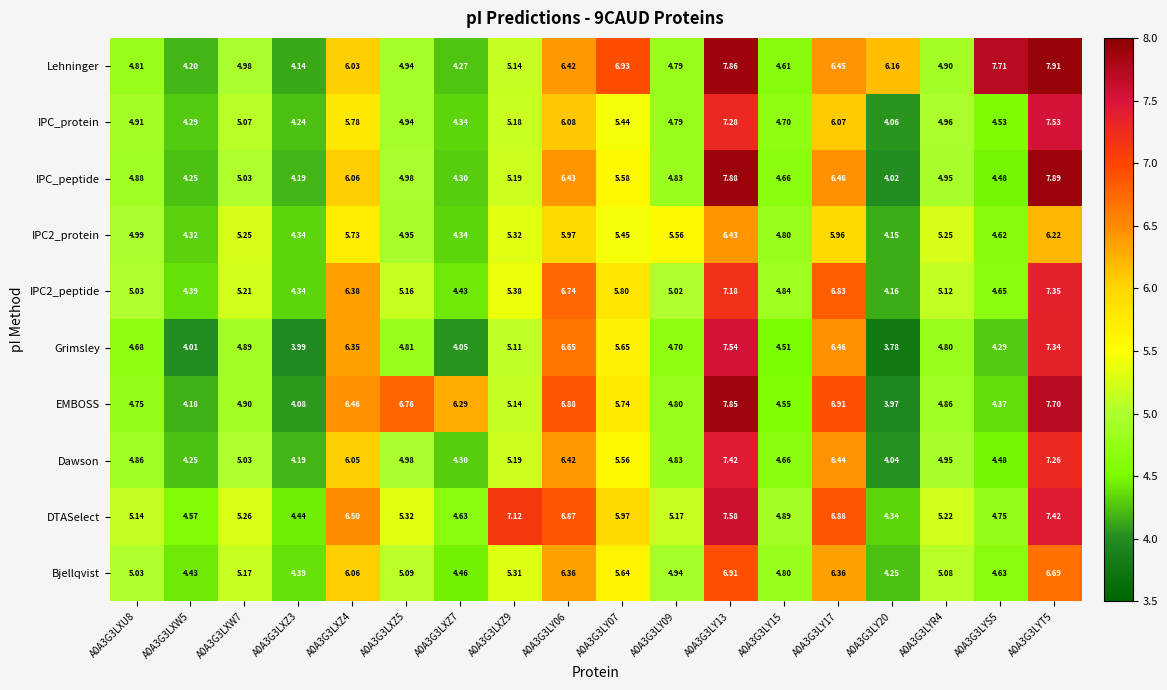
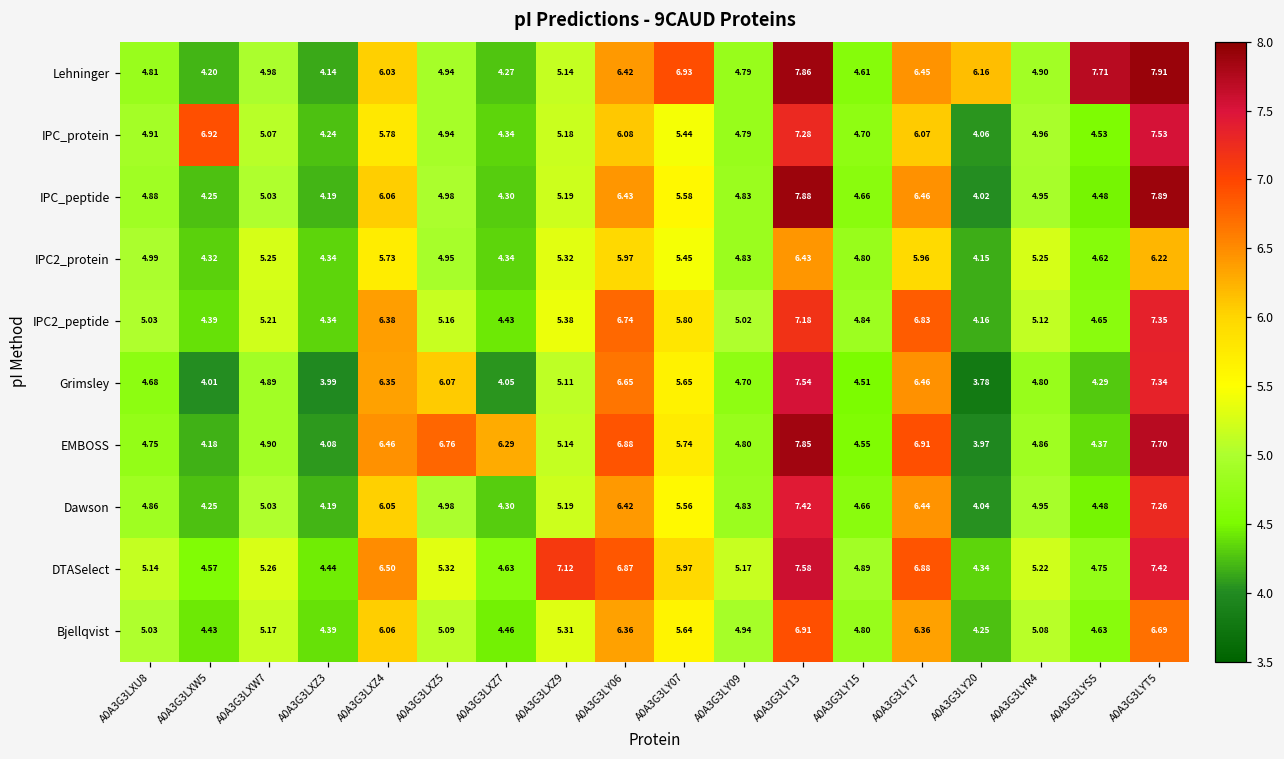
  {
    "Lehninger": {
      "A0A3G3LXU8": 4.81,
      "A0A3G3LXW5": 4.20,
      "A0A3G3LXW7": 4.98,
      "A0A3G3LXZ3": 4.14,
      "A0A3G3LXZ4": 6.03,
      "A0A3G3LXZ5": 4.94,
      "A0A3G3LXZ7": 4.27,
      "A0A3G3LXZ9": 5.14,
      "A0A3G3LY06": 6.42,
      "A0A3G3LY07": 6.93,
      "A0A3G3LY09": 4.79,
      "A0A3G3LY13": 7.86,
      "A0A3G3LY15": 4.61,
      "A0A3G3LY17": 6.45,
      "A0A3G3LY20": 6.16,
      "A0A3G3LYR4": 4.90,
      "A0A3G3LYS5": 7.71,
      "A0A3G3LYT5": 7.91
    },
    "IPC_protein": {
      "A0A3G3LXU8": 4.91,
-     "A0A3G3LXW5": 4.29,
+     "A0A3G3LXW5": 6.92,
      "A0A3G3LXW7": 5.07,
      "A0A3G3LXZ3": 4.24,
      "A0A3G3LXZ4": 5.78,
      "A0A3G3LXZ5": 4.94,
      "A0A3G3LXZ7": 4.34,
      "A0A3G3LXZ9": 5.18,
      "A0A3G3LY06": 6.08,
      "A0A3G3LY07": 5.44,
      "A0A3G3LY09": 4.79,
      "A0A3G3LY13": 7.28,
      "A0A3G3LY15": 4.70,
      "A0A3G3LY17": 6.07,
      "A0A3G3LY20": 4.06,
      "A0A3G3LYR4": 4.96,
      "A0A3G3LYS5": 4.53,
      "A0A3G3LYT5": 7.53
    },
    "IPC_peptide": {
      "A0A3G3LXU8": 4.88,
      "A0A3G3LXW5": 4.25,
      "A0A3G3LXW7": 5.03,
      "A0A3G3LXZ3": 4.19,
      "A0A3G3LXZ4": 6.06,
      "A0A3G3LXZ5": 4.98,
      "A0A3G3LXZ7": 4.30,
      "A0A3G3LXZ9": 5.19,
      "A0A3G3LY06": 6.43,
      "A0A3G3LY07": 5.58,
      "A0A3G3LY09": 4.83,
      "A0A3G3LY13": 7.88,
      "A0A3G3LY15": 4.66,
      "A0A3G3LY17": 6.46,
      "A0A3G3LY20": 4.02,
      "A0A3G3LYR4": 4.95,
      "A0A3G3LYS5": 4.48,
      "A0A3G3LYT5": 7.89
    },
    "IPC2_protein": {
      "A0A3G3LXU8": 4.99,
      "A0A3G3LXW5": 4.32,
      "A0A3G3LXW7": 5.25,
      "A0A3G3LXZ3": 4.34,
      "A0A3G3LXZ4": 5.73,
      "A0A3G3LXZ5": 4.95,
      "A0A3G3LXZ7": 4.34,
      "A0A3G3LXZ9": 5.32,
      "A0A3G3LY06": 5.97,
      "A0A3G3LY07": 5.45,
-     "A0A3G3LY09": 5.56,
+     "A0A3G3LY09": 4.83,
      "A0A3G3LY13": 6.43,
      "A0A3G3LY15": 4.80,
      "A0A3G3LY17": 5.96,
      "A0A3G3LY20": 4.15,
      "A0A3G3LYR4": 5.25,
      "A0A3G3LYS5": 4.62,
      "A0A3G3LYT5": 6.22
    },
    "IPC2_peptide": {
      "A0A3G3LXU8": 5.03,
      "A0A3G3LXW5": 4.39,
      "A0A3G3LXW7": 5.21,
      "A0A3G3LXZ3": 4.34,
      "A0A3G3LXZ4": 6.38,
      "A0A3G3LXZ5": 5.16,
      "A0A3G3LXZ7": 4.43,
      "A0A3G3LXZ9": 5.38,
      "A0A3G3LY06": 6.74,
      "A0A3G3LY07": 5.80,
      "A0A3G3LY09": 5.02,
      "A0A3G3LY13": 7.18,
      "A0A3G3LY15": 4.84,
      "A0A3G3LY17": 6.83,
      "A0A3G3LY20": 4.16,
      "A0A3G3LYR4": 5.12,
      "A0A3G3LYS5": 4.65,
      "A0A3G3LYT5": 7.35
    },
    "Grimsley": {
      "A0A3G3LXU8": 4.68,
      "A0A3G3LXW5": 4.01,
      "A0A3G3LXW7": 4.89,
      "A0A3G3LXZ3": 3.99,
      "A0A3G3LXZ4": 6.35,
-     "A0A3G3LXZ5": 4.81,
+     "A0A3G3LXZ5": 6.07,
      "A0A3G3LXZ7": 4.05,
      "A0A3G3LXZ9": 5.11,
      "A0A3G3LY06": 6.65,
      "A0A3G3LY07": 5.65,
      "A0A3G3LY09": 4.70,
      "A0A3G3LY13": 7.54,
      "A0A3G3LY15": 4.51,
      "A0A3G3LY17": 6.46,
      "A0A3G3LY20": 3.78,
      "A0A3G3LYR4": 4.80,
      "A0A3G3LYS5": 4.29,
      "A0A3G3LYT5": 7.34
    },
    "EMBOSS": {
      "A0A3G3LXU8": 4.75,
      "A0A3G3LXW5": 4.18,
      "A0A3G3LXW7": 4.90,
      "A0A3G3LXZ3": 4.08,
      "A0A3G3LXZ4": 6.46,
      "A0A3G3LXZ5": 6.76,
      "A0A3G3LXZ7": 6.29,
      "A0A3G3LXZ9": 5.14,
      "A0A3G3LY06": 6.88,
      "A0A3G3LY07": 5.74,
      "A0A3G3LY09": 4.80,
      "A0A3G3LY13": 7.85,
      "A0A3G3LY15": 4.55,
      "A0A3G3LY17": 6.91,
      "A0A3G3LY20": 3.97,
      "A0A3G3LYR4": 4.86,
      "A0A3G3LYS5": 4.37,
      "A0A3G3LYT5": 7.70
    },
    "Dawson": {
      "A0A3G3LXU8": 4.86,
      "A0A3G3LXW5": 4.25,
      "A0A3G3LXW7": 5.03,
      "A0A3G3LXZ3": 4.19,
      "A0A3G3LXZ4": 6.05,
      "A0A3G3LXZ5": 4.98,
      "A0A3G3LXZ7": 4.30,
      "A0A3G3LXZ9": 5.19,
      "A0A3G3LY06": 6.42,
      "A0A3G3LY07": 5.56,
      "A0A3G3LY09": 4.83,
      "A0A3G3LY13": 7.42,
      "A0A3G3LY15": 4.66,
      "A0A3G3LY17": 6.44,
      "A0A3G3LY20": 4.04,
      "A0A3G3LYR4": 4.95,
      "A0A3G3LYS5": 4.48,
      "A0A3G3LYT5": 7.26
    },
    "DTASelect": {
      "A0A3G3LXU8": 5.14,
      "A0A3G3LXW5": 4.57,
      "A0A3G3LXW7": 5.26,
      "A0A3G3LXZ3": 4.44,
      "A0A3G3LXZ4": 6.50,
      "A0A3G3LXZ5": 5.32,
      "A0A3G3LXZ7": 4.63,
      "A0A3G3LXZ9": 7.12,
      "A0A3G3LY06": 6.87,
      "A0A3G3LY07": 5.97,
      "A0A3G3LY09": 5.17,
      "A0A3G3LY13": 7.58,
      "A0A3G3LY15": 4.89,
      "A0A3G3LY17": 6.88,
      "A0A3G3LY20": 4.34,
      "A0A3G3LYR4": 5.22,
      "A0A3G3LYS5": 4.75,
      "A0A3G3LYT5": 7.42
    },
    "Bjellqvist": {
      "A0A3G3LXU8": 5.03,
      "A0A3G3LXW5": 4.43,
      "A0A3G3LXW7": 5.17,
      "A0A3G3LXZ3": 4.39,
      "A0A3G3LXZ4": 6.06,
      "A0A3G3LXZ5": 5.09,
      "A0A3G3LXZ7": 4.46,
      "A0A3G3LXZ9": 5.31,
      "A0A3G3LY06": 6.36,
      "A0A3G3LY07": 5.64,
      "A0A3G3LY09": 4.94,
      "A0A3G3LY13": 6.91,
      "A0A3G3LY15": 4.80,
      "A0A3G3LY17": 6.36,
      "A0A3G3LY20": 4.25,
      "A0A3G3LYR4": 5.08,
      "A0A3G3LYS5": 4.63,
      "A0A3G3LYT5": 6.69
    }
  }
